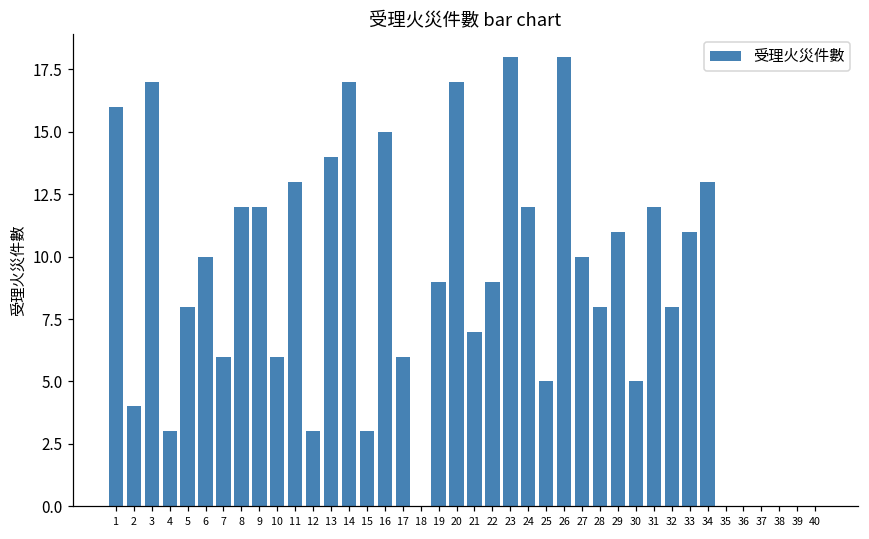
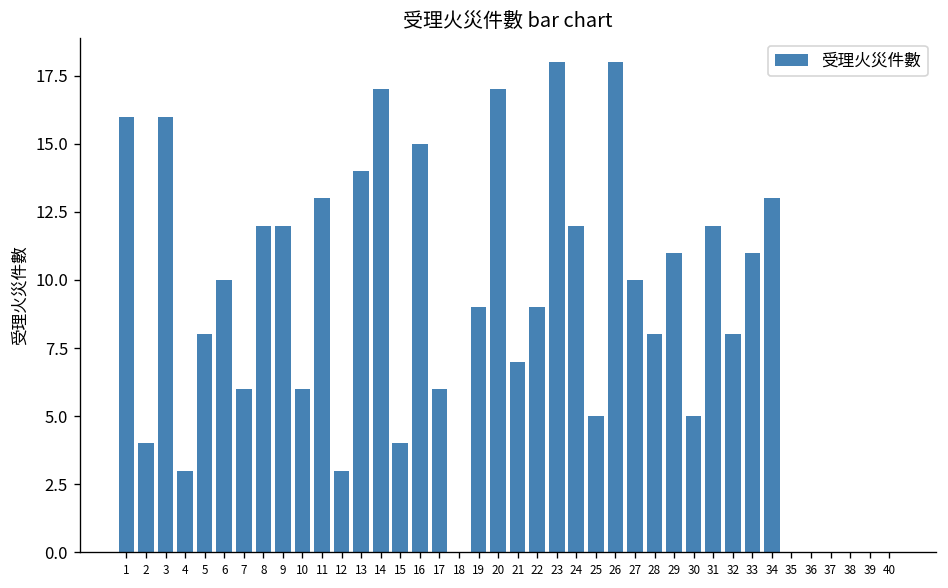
  {
    "1": 16,
    "2": 4,
-   "3": 17,
+   "3": 16,
    "4": 3,
    "5": 8,
    "6": 10,
    "7": 6,
    "8": 12,
    "9": 12,
    "10": 6,
    "11": 13,
    "12": 3,
    "13": 14,
    "14": 17,
-   "15": 3,
+   "15": 4,
    "16": 15,
    "17": 6,
    "18": 0,
    "19": 9,
    "20": 17,
    "21": 7,
    "22": 9,
    "23": 18,
    "24": 12,
    "25": 5,
    "26": 18,
    "27": 10,
    "28": 8,
    "29": 11,
    "30": 5,
    "31": 12,
    "32": 8,
    "33": 11,
    "34": 13,
    "35": 0,
    "36": 0,
    "37": 0,
    "38": 0,
    "39": 0,
    "40": 0
  }
